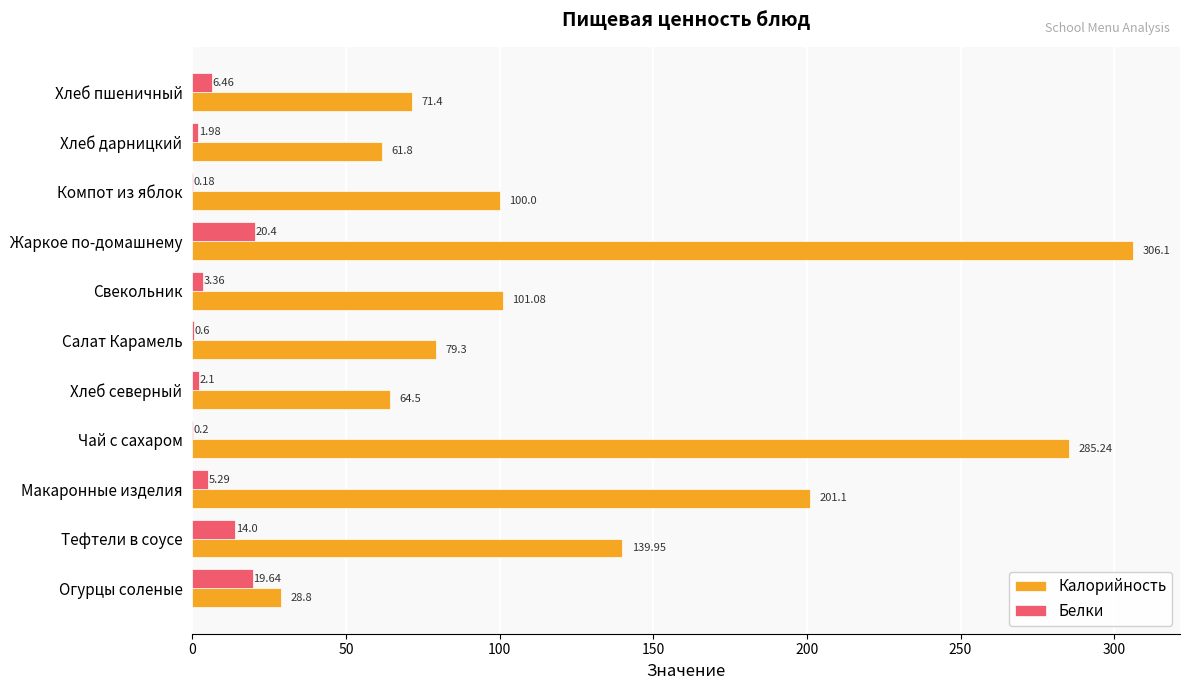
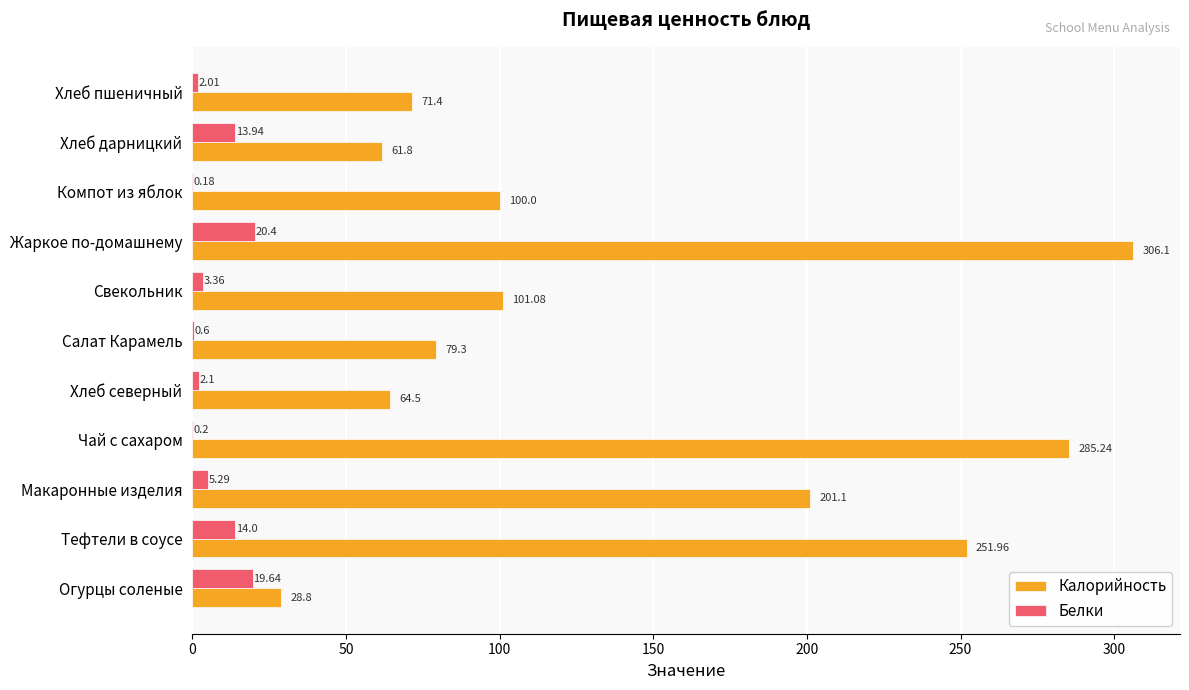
  {
    "Калорийность": {
      "Хлеб пшеничный": 71.4,
      "Хлеб дарницкий": 61.8,
      "Компот из яблок": 100.0,
      "Жаркое по-домашнему": 306.1,
      "Свекольник": 101.08,
      "Салат Карамель": 79.3,
      "Хлеб северный": 64.5,
      "Чай с сахаром": 285.24,
      "Макаронные изделия": 201.1,
-     "Тефтели в соусе": 139.95,
+     "Тефтели в соусе": 251.96,
      "Огурцы соленые": 28.8
    },
    "Белки": {
-     "Хлеб пшеничный": 6.46,
-     "Хлеб дарницкий": 1.98,
+     "Хлеб пшеничный": 2.01,
+     "Хлеб дарницкий": 13.94,
      "Компот из яблок": 0.18,
      "Жаркое по-домашнему": 20.4,
      "Свекольник": 3.36,
      "Салат Карамель": 0.6,
      "Хлеб северный": 2.1,
      "Чай с сахаром": 0.2,
      "Макаронные изделия": 5.29,
      "Тефтели в соусе": 14.0,
      "Огурцы соленые": 19.64
    }
  }
